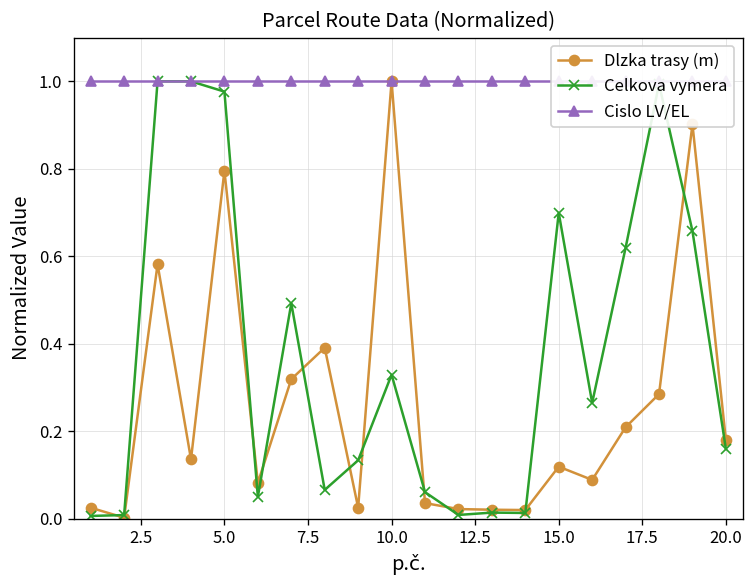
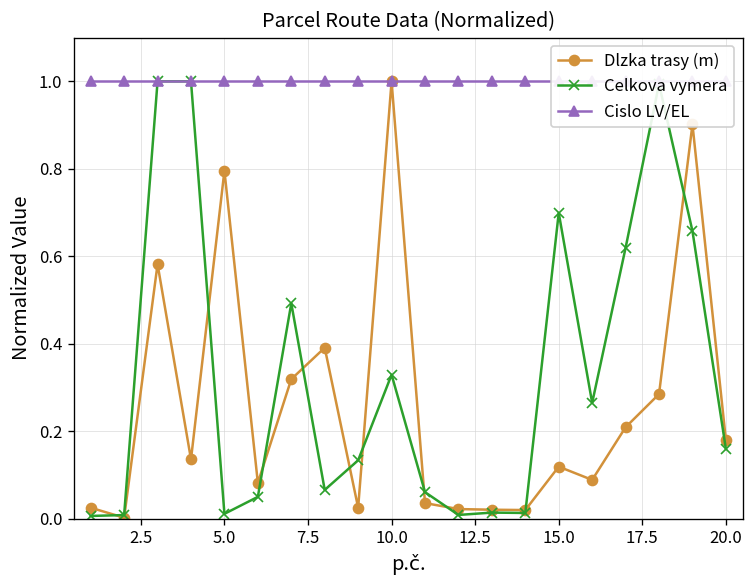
  {
    "Dlzka trasy (m)": {
      "5.0": 0.80,
      "15.0": 0.12,
      "20.0": 0.18
    },
    "Celkova vymera": {
-     "5.0": 0.98,
+     "5.0": 0.01,
      "10.0": 0.33,
      "15.0": 0.70,
      "20.0": 0.16
    },
    "Cislo LV/EL": {
      "5.0": 1.00
    }
  }
